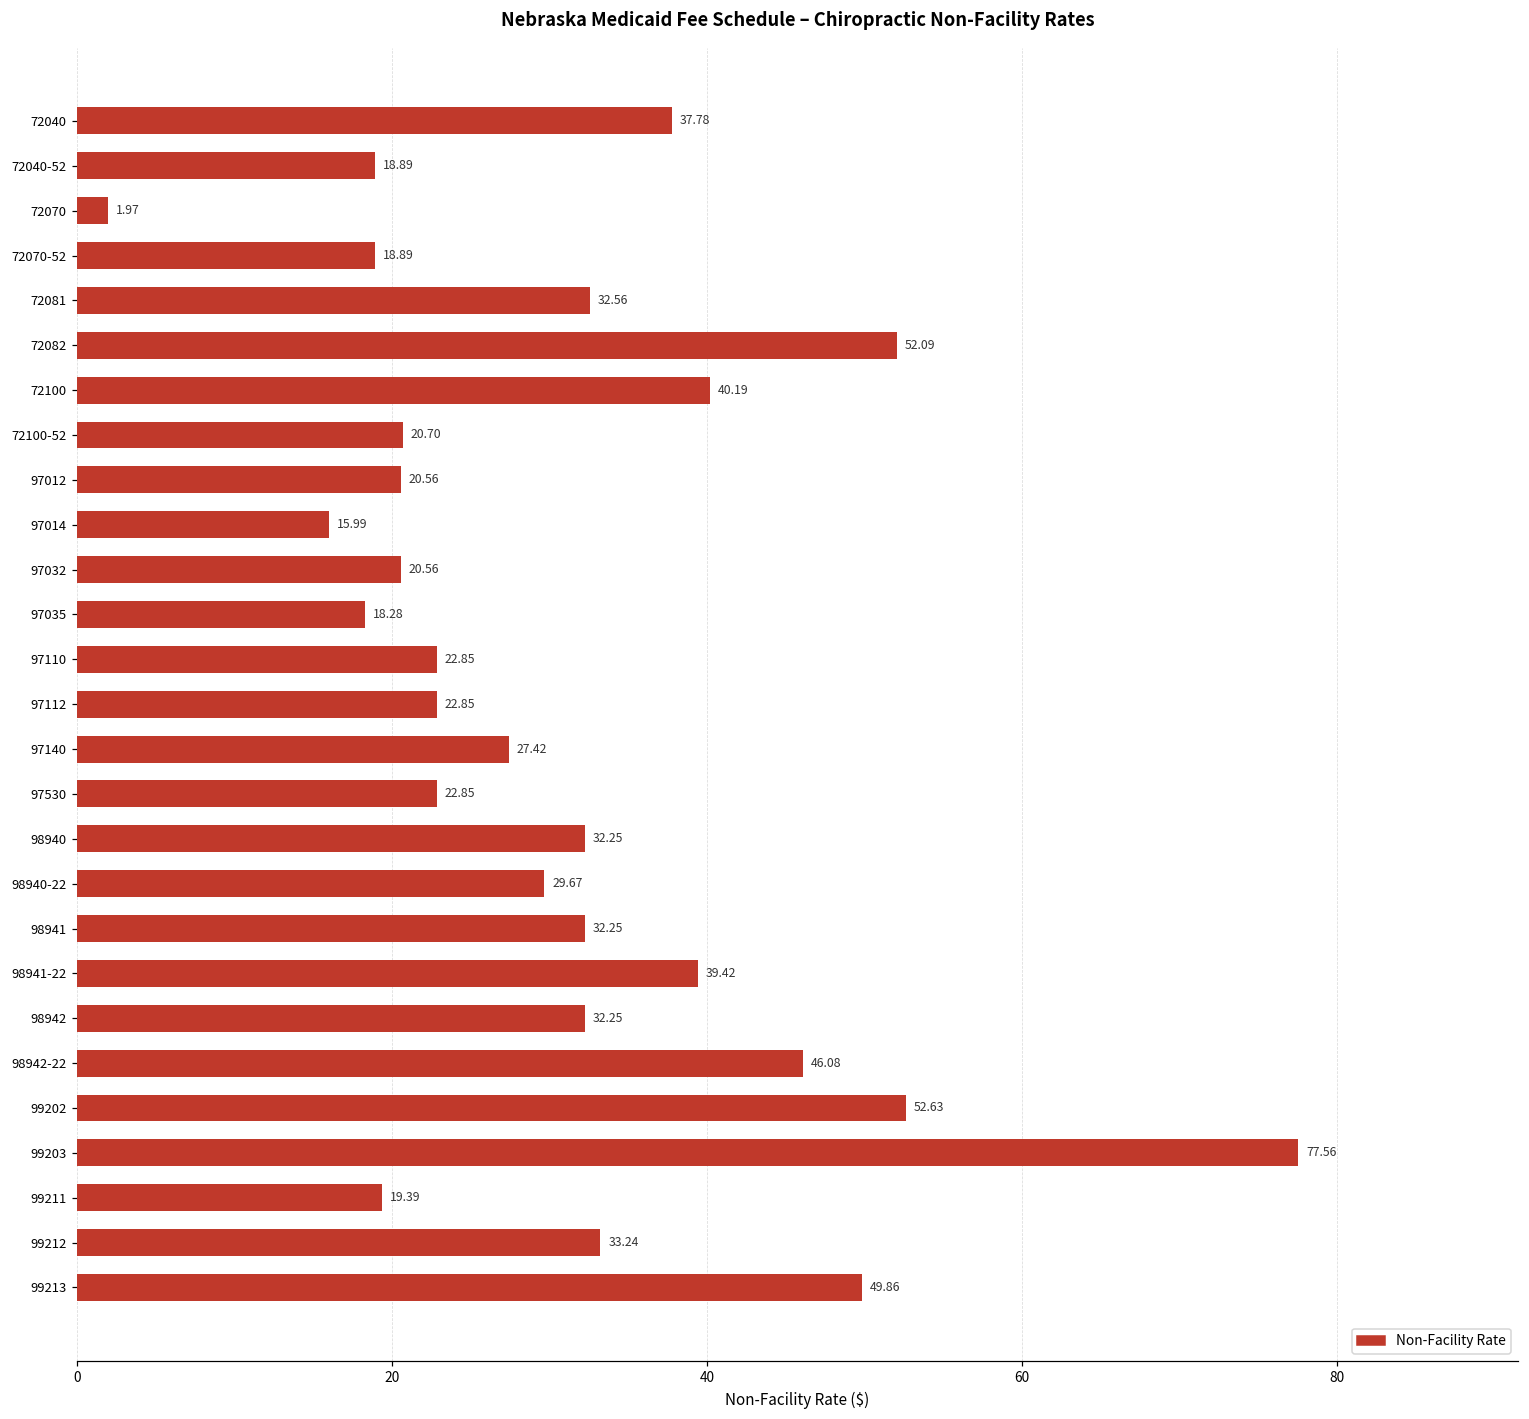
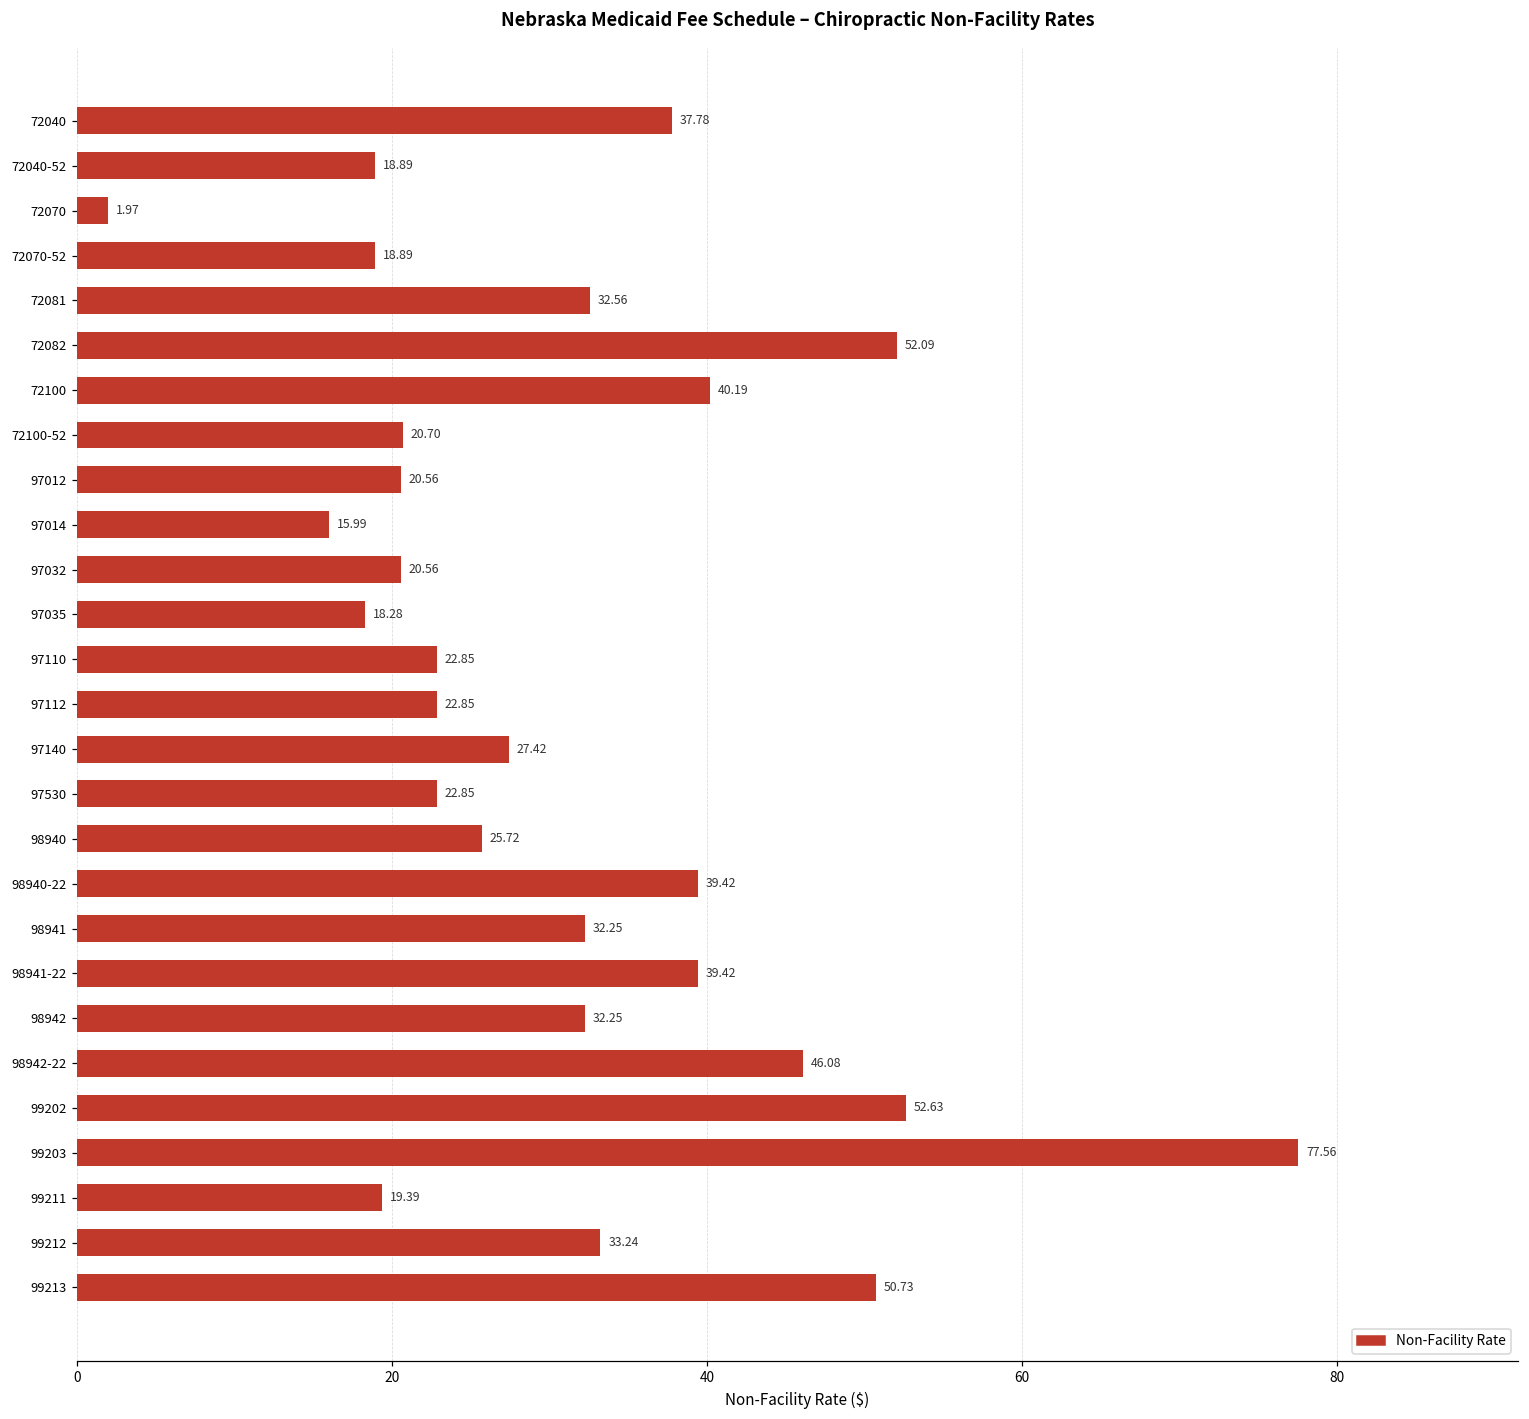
  {
    "72040": 37.78,
    "72040-52": 18.89,
    "72070": 1.97,
    "72070-52": 18.89,
    "72081": 32.56,
    "72082": 52.09,
    "72100": 40.19,
    "72100-52": 20.70,
    "97012": 20.56,
    "97014": 15.99,
    "97032": 20.56,
    "97035": 18.28,
    "97110": 22.85,
    "97112": 22.85,
    "97140": 27.42,
    "97530": 22.85,
-   "98940": 32.25,
-   "98940-22": 29.67,
+   "98940": 25.72,
+   "98940-22": 39.42,
    "98941": 32.25,
    "98941-22": 39.42,
    "98942": 32.25,
    "98942-22": 46.08,
    "99202": 52.63,
    "99203": 77.56,
    "99211": 19.39,
    "99212": 33.24,
-   "99213": 49.86
+   "99213": 50.73
  }
